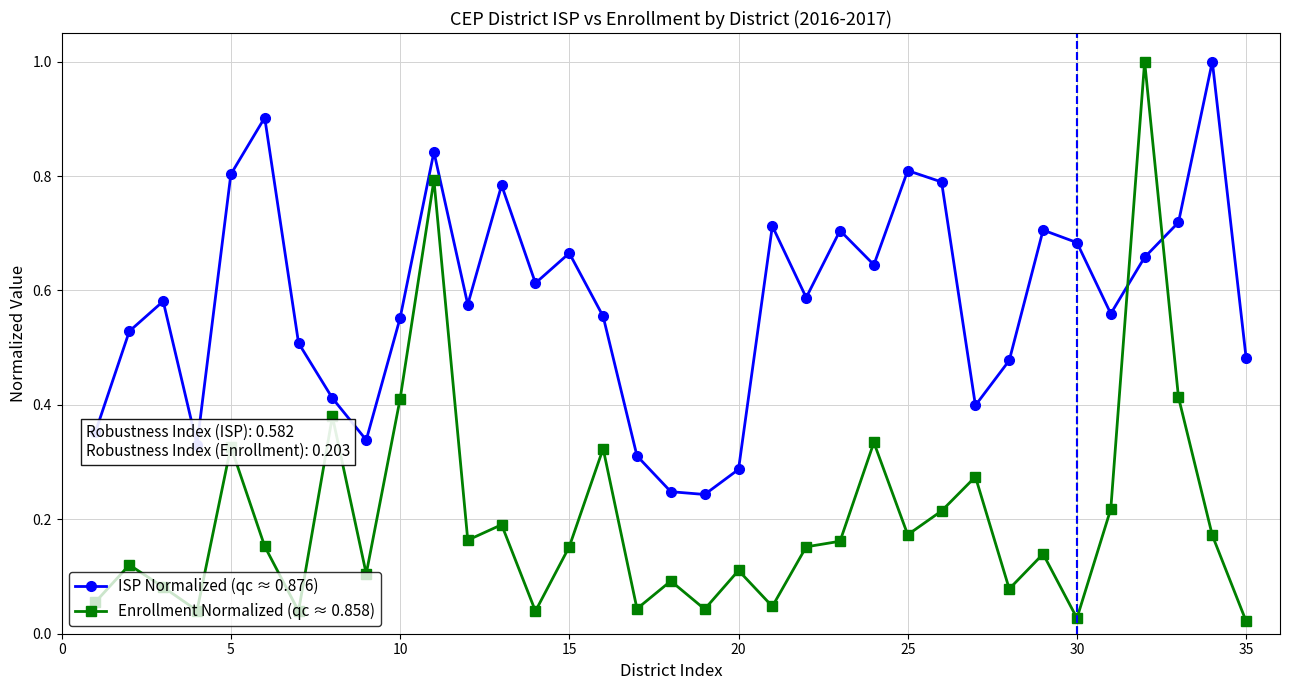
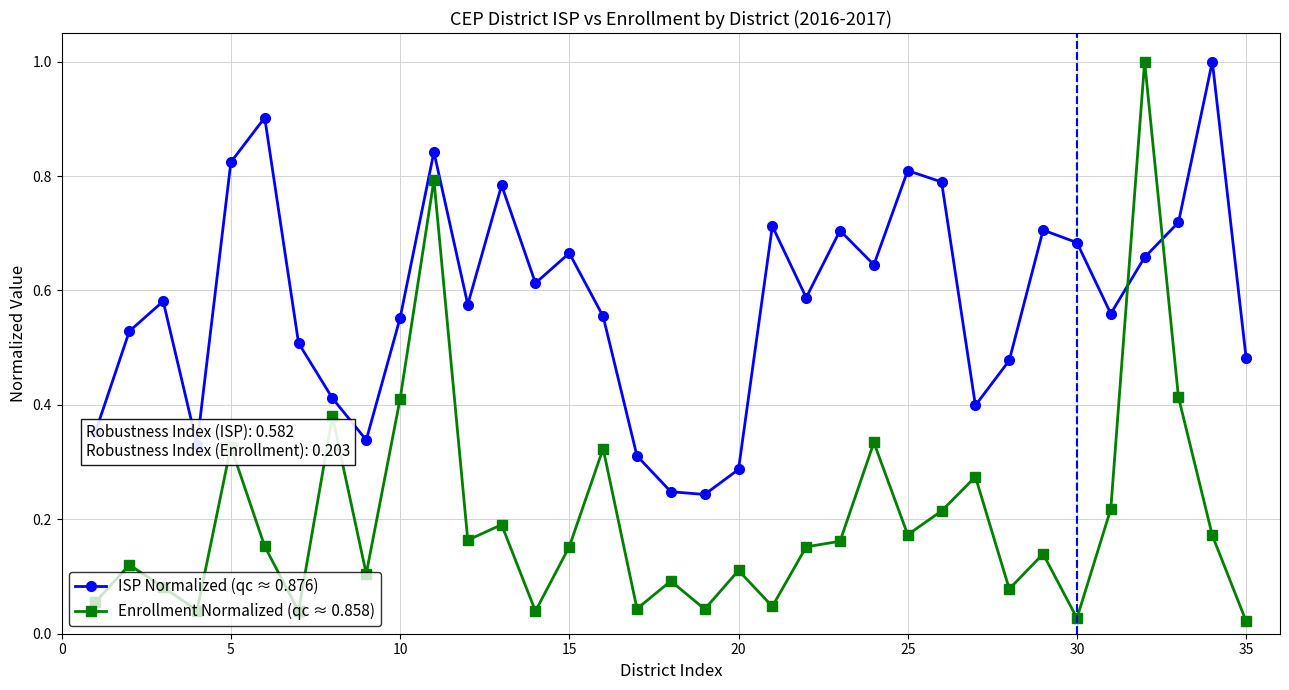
  {
    "ISP Normalized (qc ≈ 0.876)": {
-     "5": 0.80,
+     "5": 0.82,
      "10": 0.55,
      "15": 0.67,
      "20": 0.29,
      "25": 0.81,
      "30": 0.68,
      "35": 0.48
    },
    "Enrollment Normalized (qc ≈ 0.858)": {
      "10": 0.41,
      "15": 0.15,
      "20": 0.11,
      "25": 0.17,
      "30": 0.03,
      "35": 0.02
    }
  }
